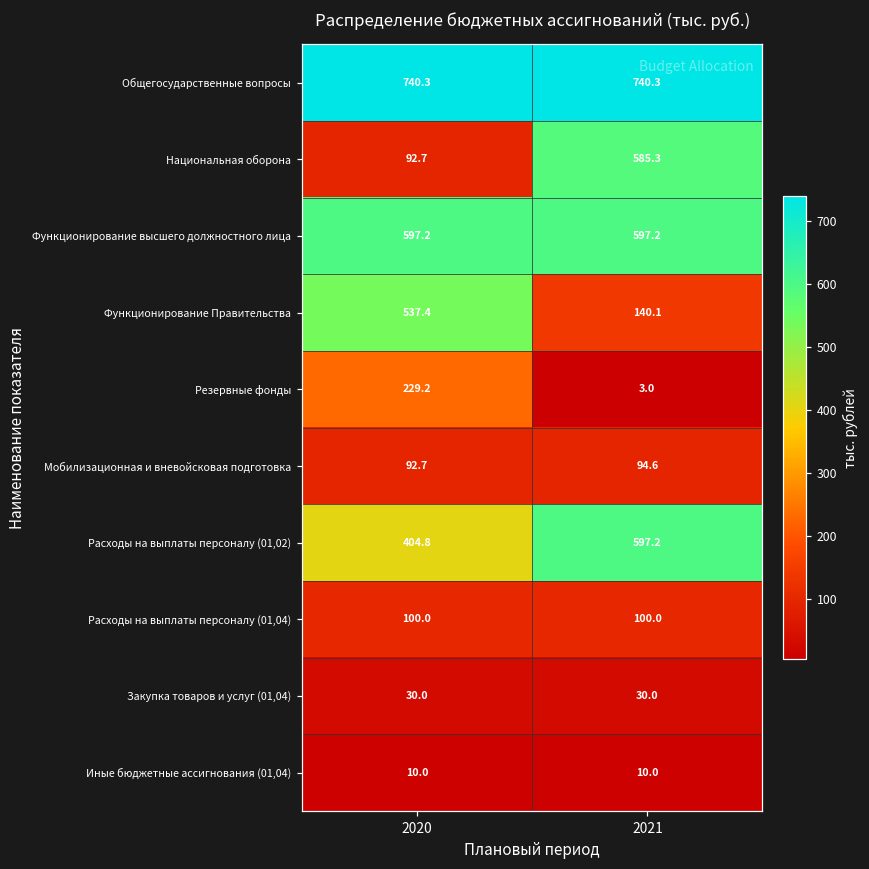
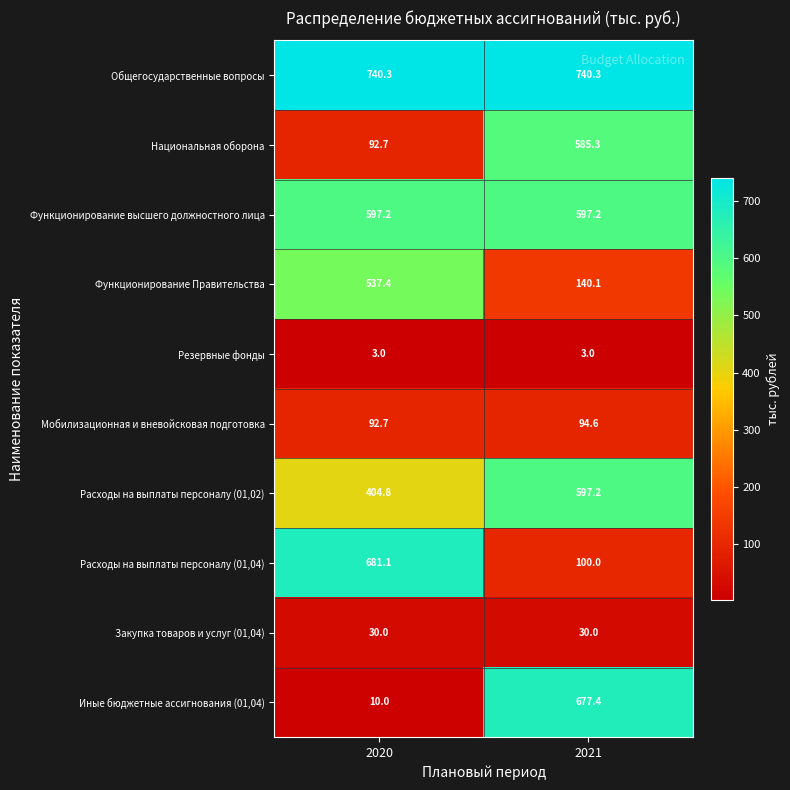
  {
    "Общегосударственные вопросы": {
      "2020": 740.3
    },
    "Национальная оборона": {
      "2020": 92.7,
      "2021": 585.3
    },
    "Функционирование высшего должностного лица": {
      "2020": 597.2,
      "2021": 597.2
    },
    "Функционирование Правительства": {
      "2020": 537.4,
      "2021": 140.1
    },
    "Резервные фонды": {
-     "2020": 229.2,
+     "2020": 3.0,
      "2021": 3.0
    },
    "Мобилизационная и вневойсковая подготовка": {
      "2020": 92.7,
      "2021": 94.6
    },
    "Расходы на выплаты персоналу (01,02)": {
      "2020": 404.8,
      "2021": 597.2
    },
    "Расходы на выплаты персоналу (01,04)": {
-     "2020": 100.0,
+     "2020": 681.1,
      "2021": 100.0
    },
    "Закупка товаров и услуг (01,04)": {
      "2020": 30.0,
      "2021": 30.0
    },
    "Иные бюджетные ассигнования (01,04)": {
      "2020": 10.0,
-     "2021": 10.0
+     "2021": 677.4
    }
  }
